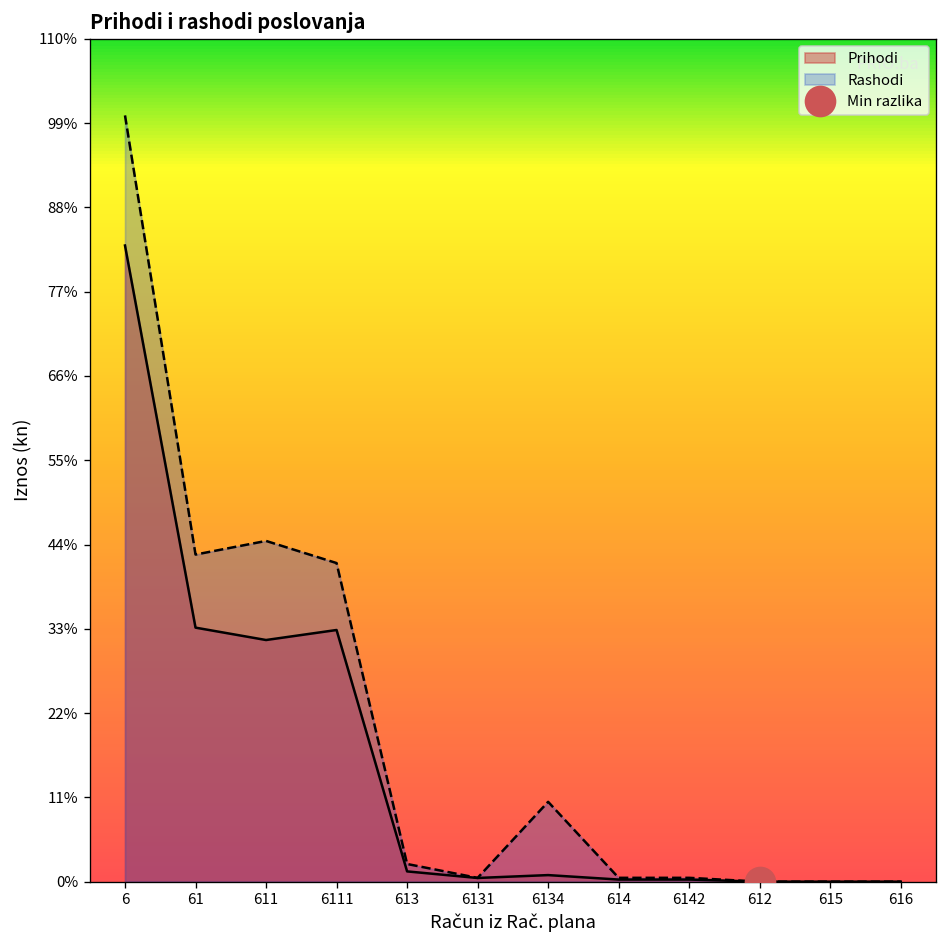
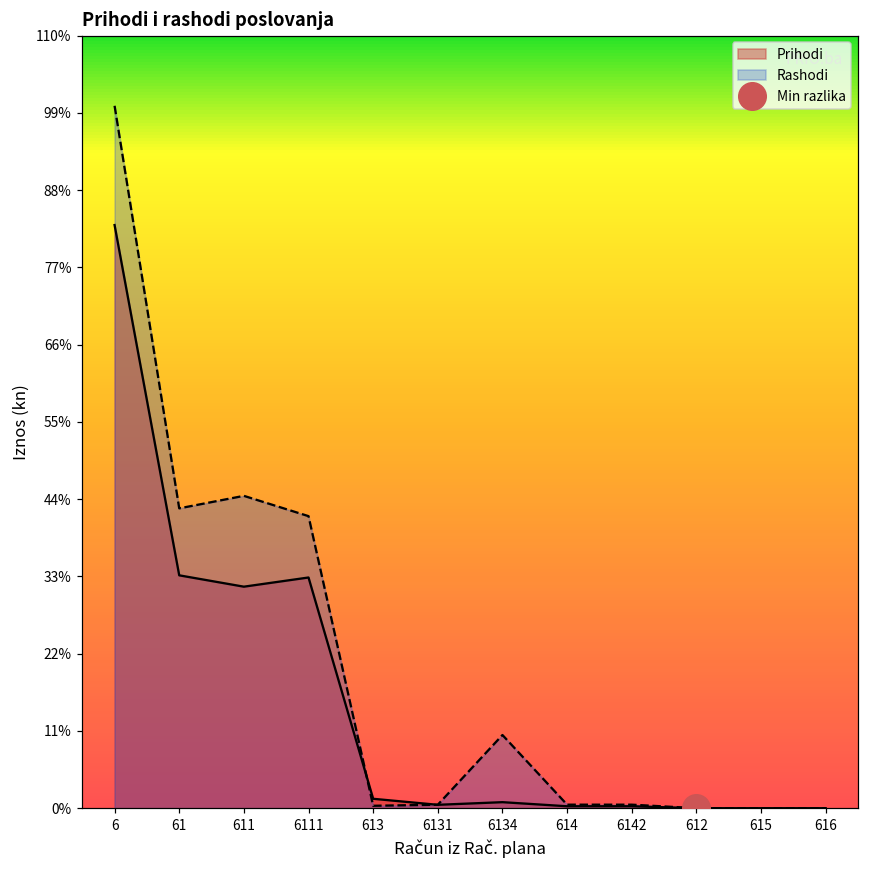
  {
    "Rashodi": {
      "6": "100%",
      "61": "43%",
      "611": "44%",
      "6111": "42%",
-     "613": "2%",
+     "613": "0%",
      "6134": "10%"
    }
  }
